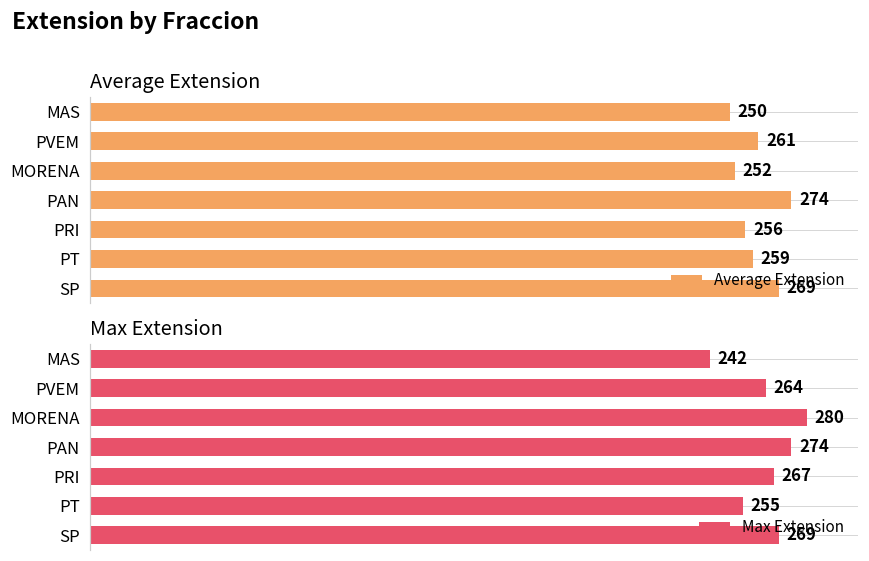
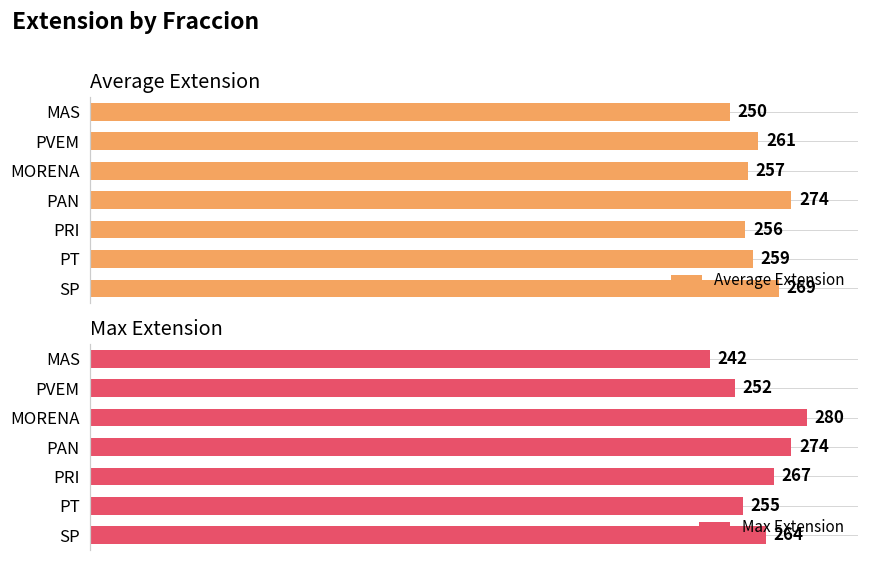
  {
    "Average Extension": {
      "MAS": 250,
      "PVEM": 261,
-     "MORENA": 252,
+     "MORENA": 257,
      "PAN": 274,
      "PRI": 256,
      "PT": 259,
      "SP": 269
    },
    "Max Extension": {
      "MAS": 242,
-     "PVEM": 264,
+     "PVEM": 252,
      "MORENA": 280,
      "PAN": 274,
      "PRI": 267,
      "PT": 255,
-     "SP": 269
+     "SP": 264
    }
  }
